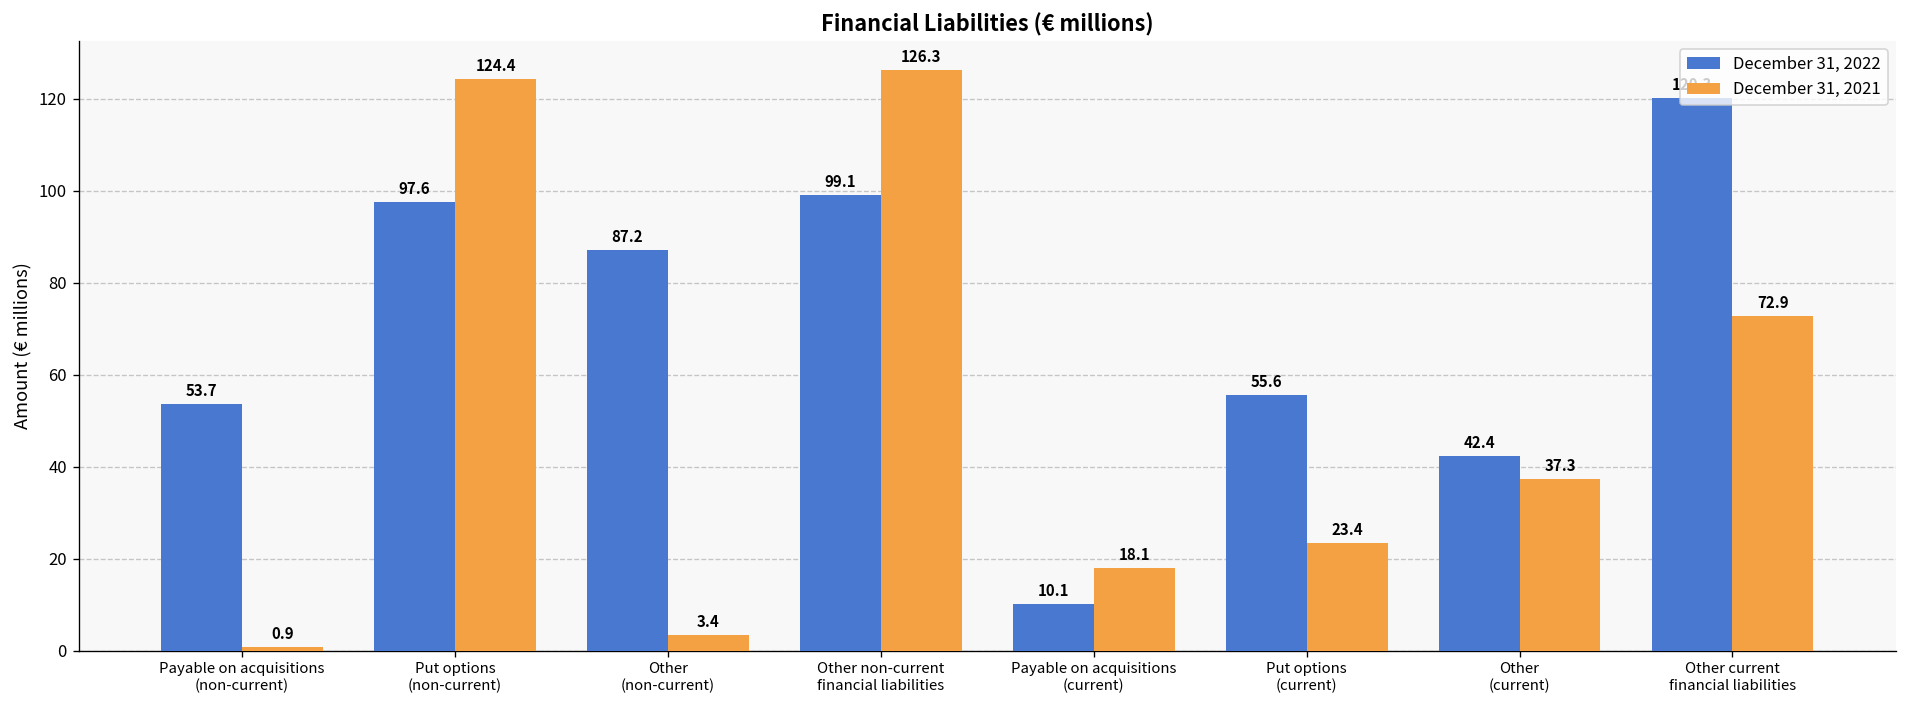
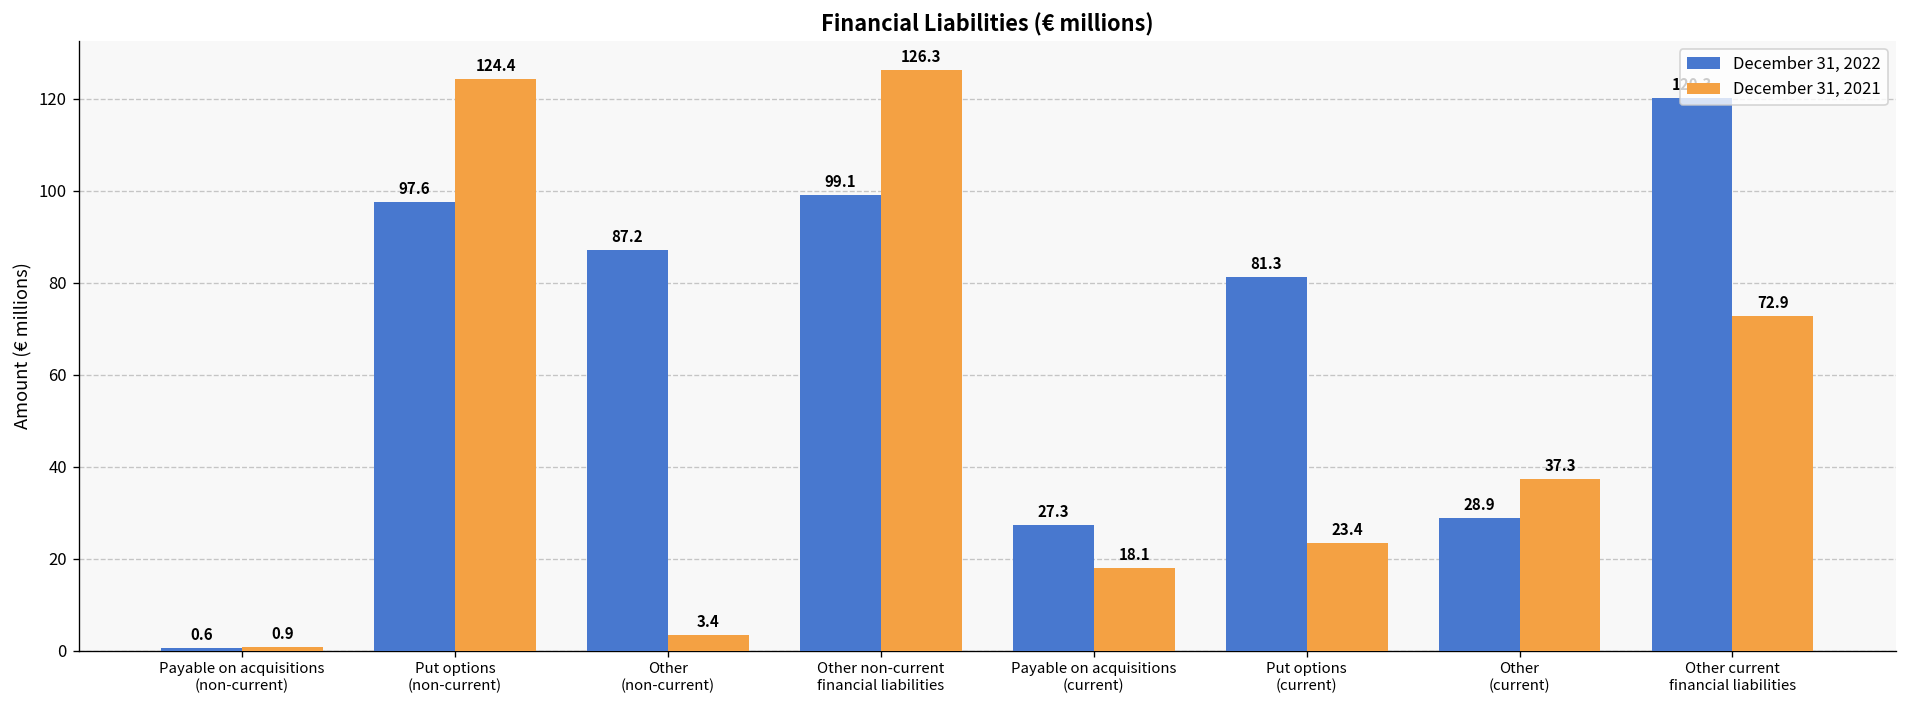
  {
    "December 31, 2022": {
-     "Payable on acquisitions (non-current)": 53.7,
+     "Payable on acquisitions (non-current)": 0.6,
      "Put options (non-current)": 97.6,
      "Other (non-current)": 87.2,
      "Other non-current financial liabilities": 99.1,
-     "Payable on acquisitions (current)": 10.1,
-     "Put options (current)": 55.6,
-     "Other (current)": 42.4
+     "Payable on acquisitions (current)": 27.3,
+     "Put options (current)": 81.3,
+     "Other (current)": 28.9
    },
    "December 31, 2021": {
      "Payable on acquisitions (non-current)": 0.9,
      "Put options (non-current)": 124.4,
      "Other (non-current)": 3.4,
      "Other non-current financial liabilities": 126.3,
      "Payable on acquisitions (current)": 18.1,
      "Put options (current)": 23.4,
      "Other (current)": 37.3,
      "Other current financial liabilities": 72.9
    }
  }
